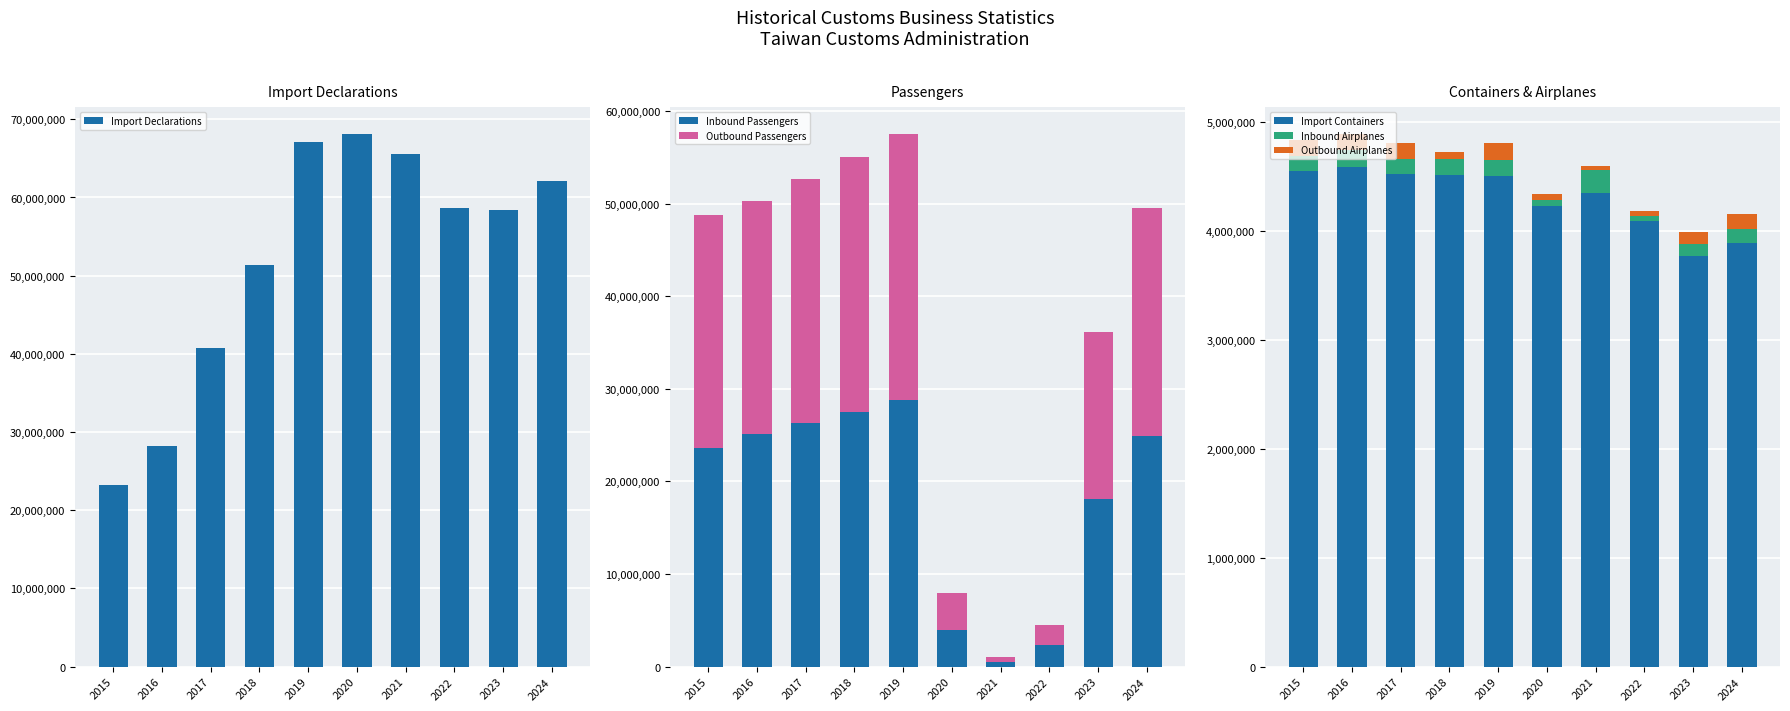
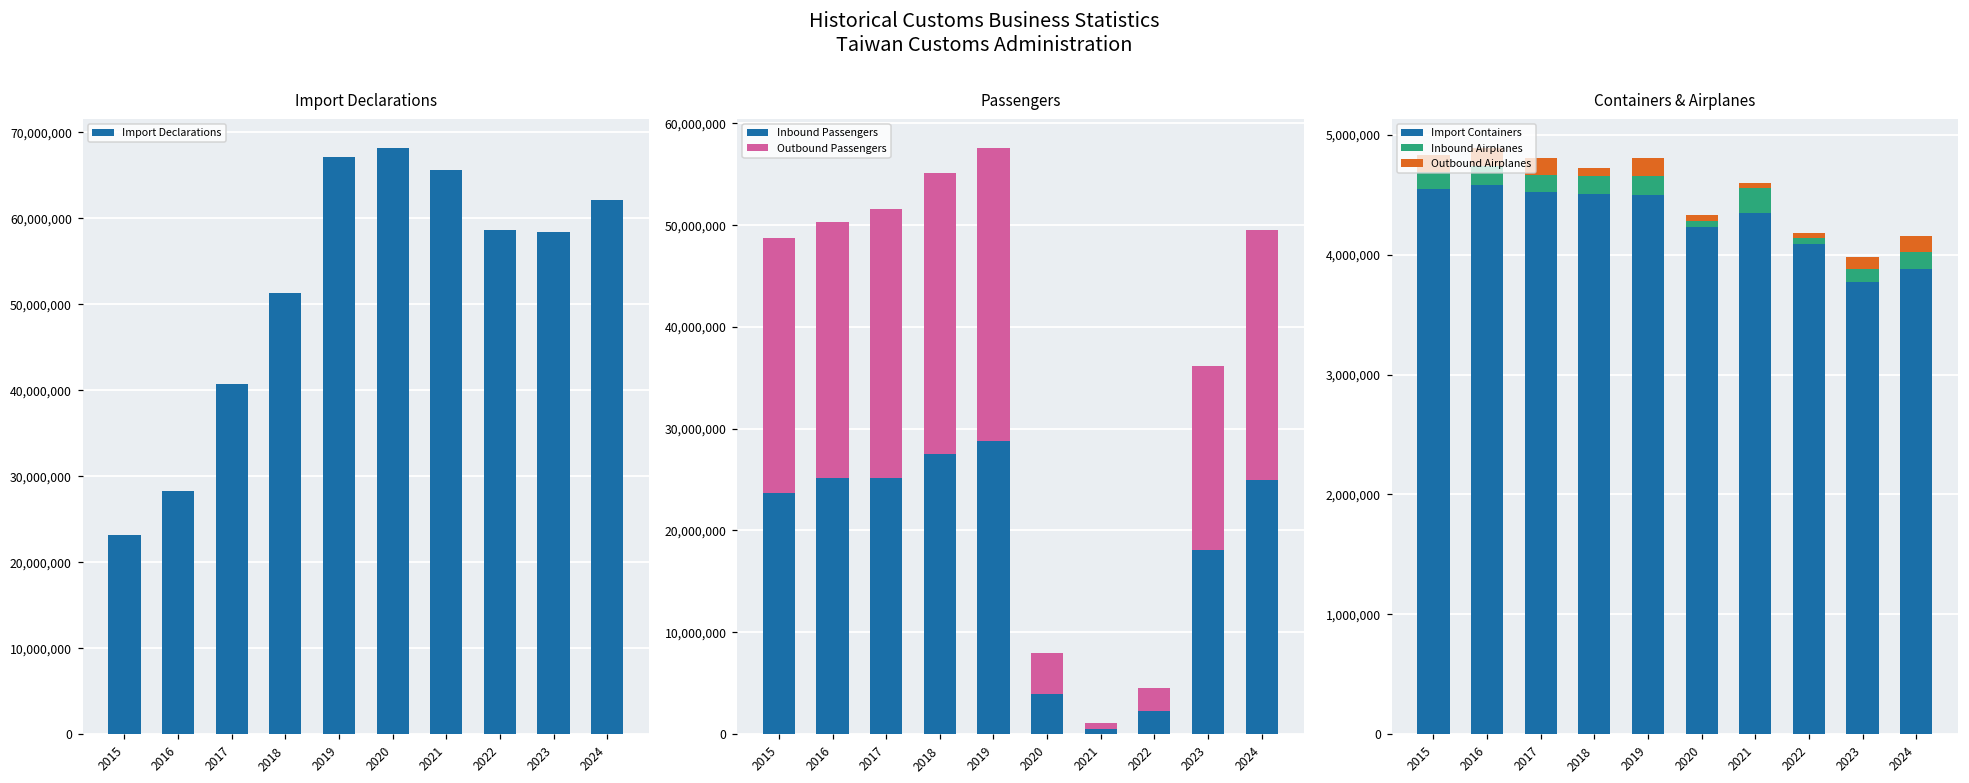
  {
    "Import Declarations": {
      "2015": "23,000,000",
      "2016": "28,000,000",
      "2017": "41,000,000",
      "2018": "51,000,000",
      "2019": "67,000,000",
      "2020": "68,000,000",
      "2021": "66,000,000",
      "2022": "59,000,000",
      "2023": "58,000,000",
      "2024": "62,000,000"
    },
    "Passengers": {
      "Inbound Passengers": {
        "2015": "24,000,000",
        "2016": "25,000,000",
-       "2017": "26,000,000",
+       "2017": "25,000,000",
        "2018": "27,000,000",
        "2019": "29,000,000",
        "2020": "4,000,000",
        "2021": "1,000,000",
        "2022": "2,000,000",
        "2023": "18,000,000",
        "2024": "25,000,000"
      },
      "Outbound Passengers": {
        "2015": "25,000,000",
        "2016": "25,000,000",
        "2017": "26,000,000",
        "2018": "28,000,000",
        "2019": "29,000,000",
        "2020": "4,000,000",
        "2021": "1,000,000",
        "2022": "2,000,000",
        "2023": "18,000,000",
        "2024": "25,000,000"
      }
    },
    "Containers & Airplanes": {
      "Import Containers": {
        "2015": "4,550,000",
        "2016": "4,580,000",
        "2017": "4,520,000",
        "2018": "4,510,000",
        "2019": "4,500,000",
        "2020": "4,230,000",
        "2021": "4,350,000",
        "2022": "4,090,000",
        "2023": "3,770,000",
        "2024": "3,880,000"
      },
      "Inbound Airplanes": {
        "2017": "140,000",
        "2018": "150,000",
        "2019": "150,000",
        "2020": "50,000",
        "2021": "210,000",
        "2022": "40,000",
        "2023": "110,000",
        "2024": "140,000"
      },
      "Outbound Airplanes": {
        "2017": "140,000",
        "2018": "70,000",
        "2019": "150,000",
        "2020": "50,000",
        "2021": "40,000",
        "2022": "40,000",
        "2023": "110,000",
        "2024": "140,000"
      }
    }
  }
